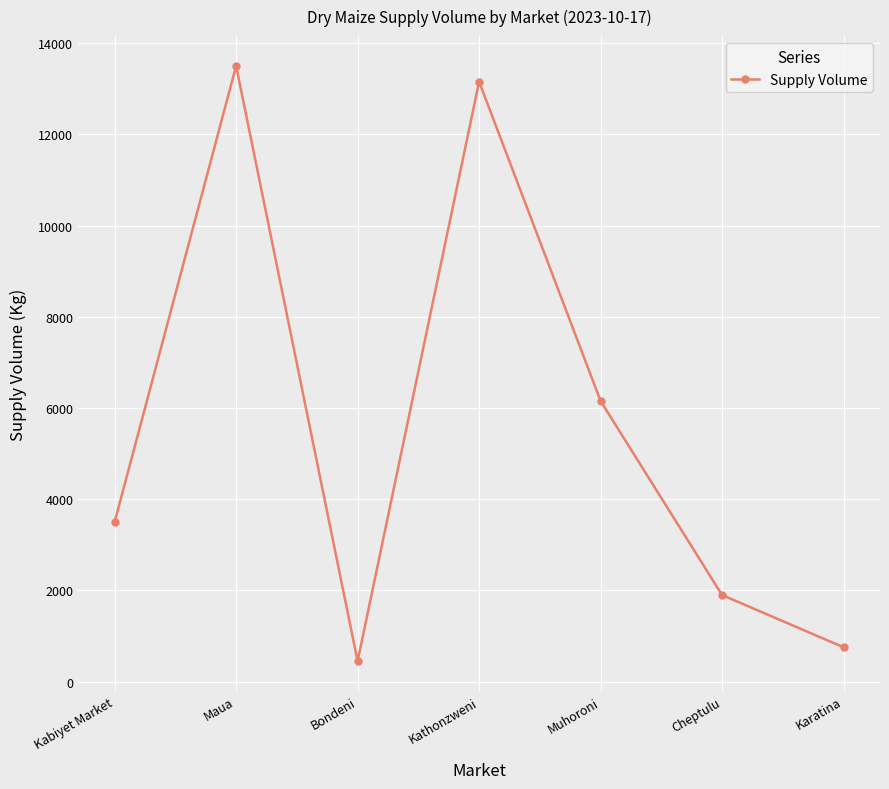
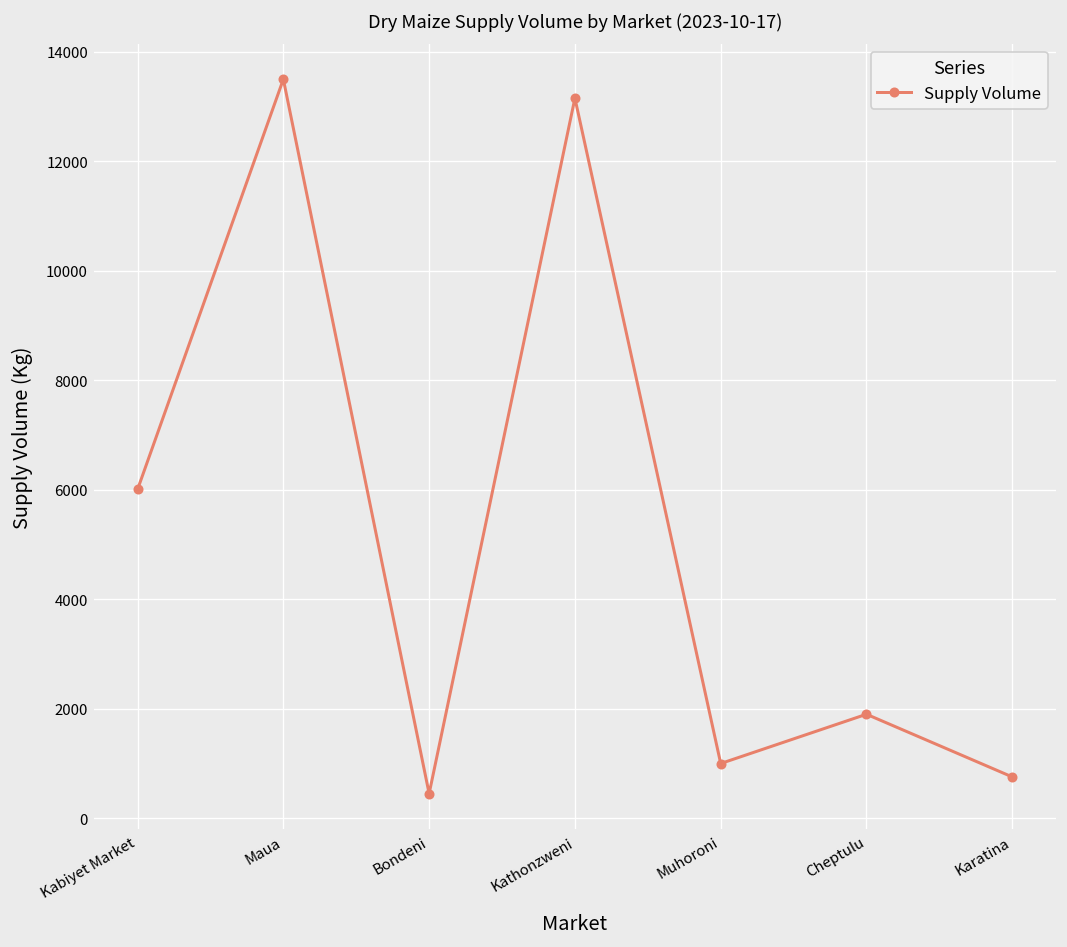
  {
-   "Kabiyet Market": 3500,
+   "Kabiyet Market": 6000,
    "Maua": 13500,
    "Bondeni": 500,
    "Kathonzweni": 13200,
-   "Muhoroni": 6200,
+   "Muhoroni": 1000,
    "Cheptulu": 1900,
    "Karatina": 800
  }
